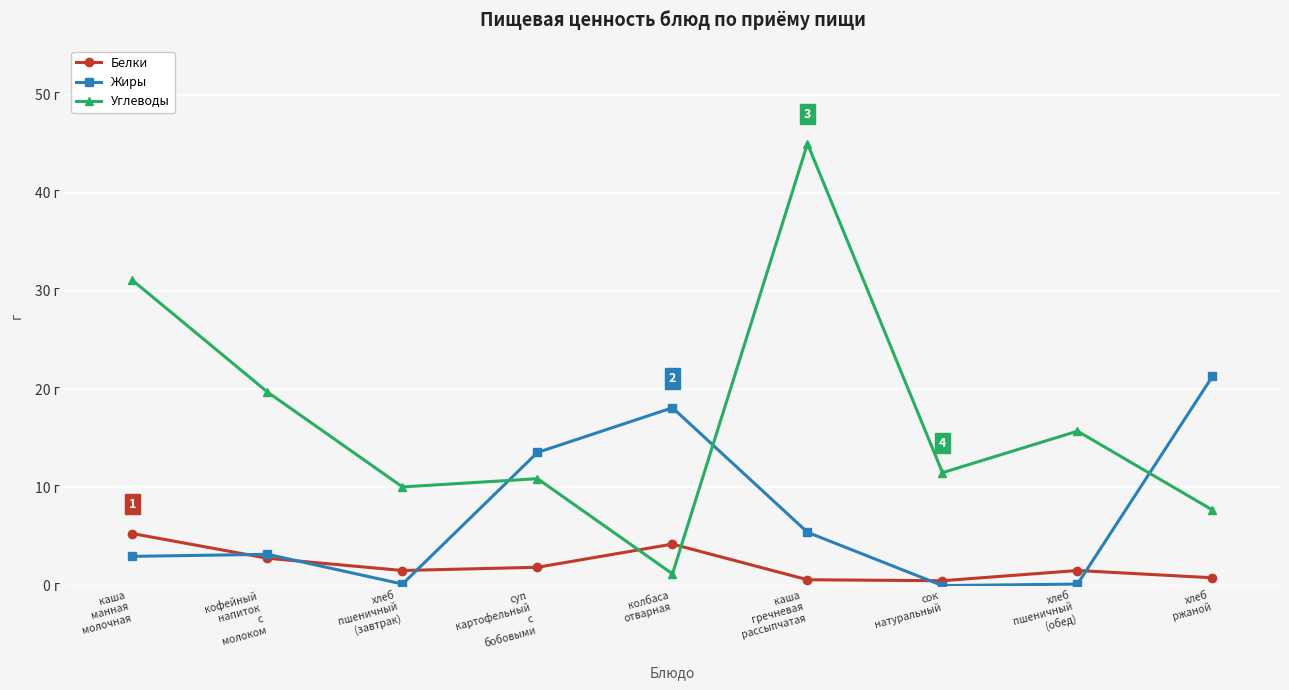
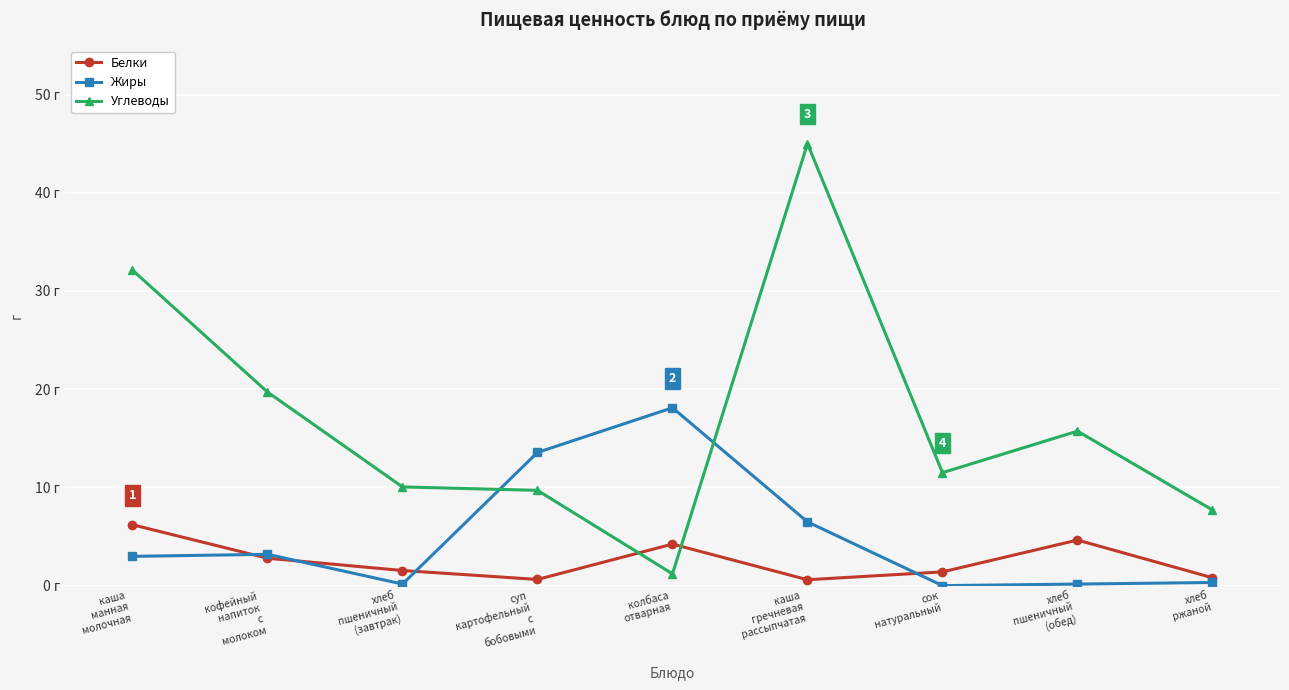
  {
    "Белки": {
-     "каша манная молочная": "5 г",
+     "каша манная молочная": "6 г",
      "кофейный напиток с молоком": "3 г",
      "хлеб пшеничный (завтрак)": "2 г",
-     "суп картофельный с бобовыми": "2 г",
+     "суп картофельный с бобовыми": "1 г",
      "колбаса отварная": "4 г",
      "каша гречневая рассыпчатая": "1 г",
-     "сок натуральный": "0.5 г",
-     "хлеб пшеничный (обед)": "2 г",
+     "сок натуральный": "1.4 г",
+     "хлеб пшеничный (обед)": "5 г",
      "хлеб ржаной": "1 г"
    },
    "Жиры": {
      "каша манная молочная": "3 г",
      "кофейный напиток с молоком": "3 г",
      "хлеб пшеничный (завтрак)": "0 г",
      "суп картофельный с бобовыми": "14 г",
-     "каша гречневая рассыпчатая": "5 г",
+     "каша гречневая рассыпчатая": "6 г",
      "сок натуральный": "0 г",
      "хлеб пшеничный (обед)": "0 г",
-     "хлеб ржаной": "21 г"
+     "хлеб ржаной": "0 г"
    },
    "Углеводы": {
-     "каша манная молочная": "31 г",
+     "каша манная молочная": "32 г",
      "кофейный напиток с молоком": "20 г",
      "хлеб пшеничный (завтрак)": "10 г",
-     "суп картофельный с бобовыми": "11 г",
+     "суп картофельный с бобовыми": "10 г",
      "колбаса отварная": "1 г",
      "хлеб пшеничный (обед)": "16 г",
      "хлеб ржаной": "8 г"
    }
  }
